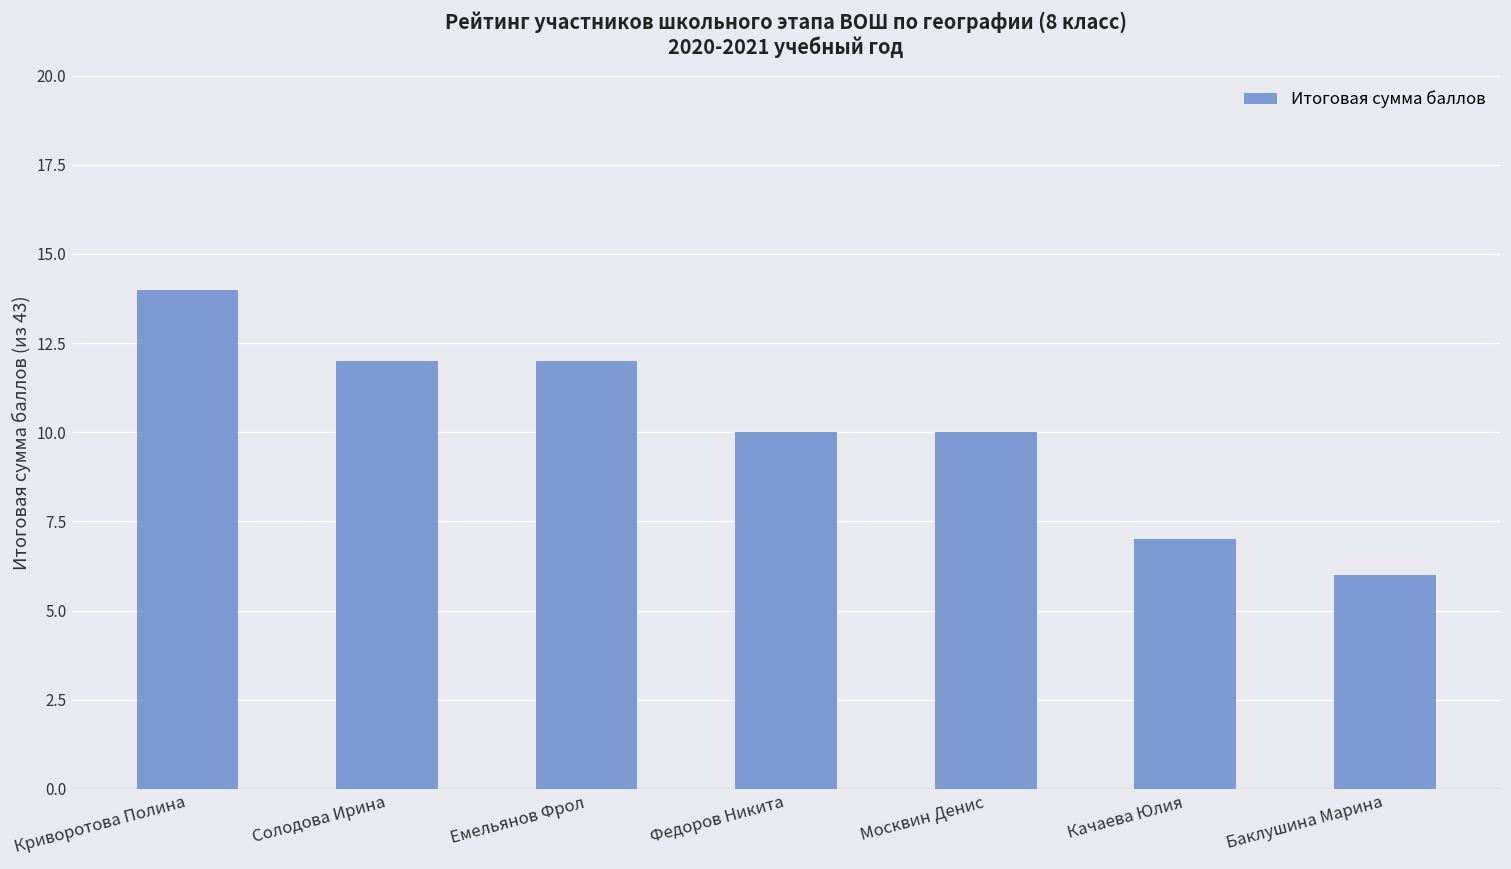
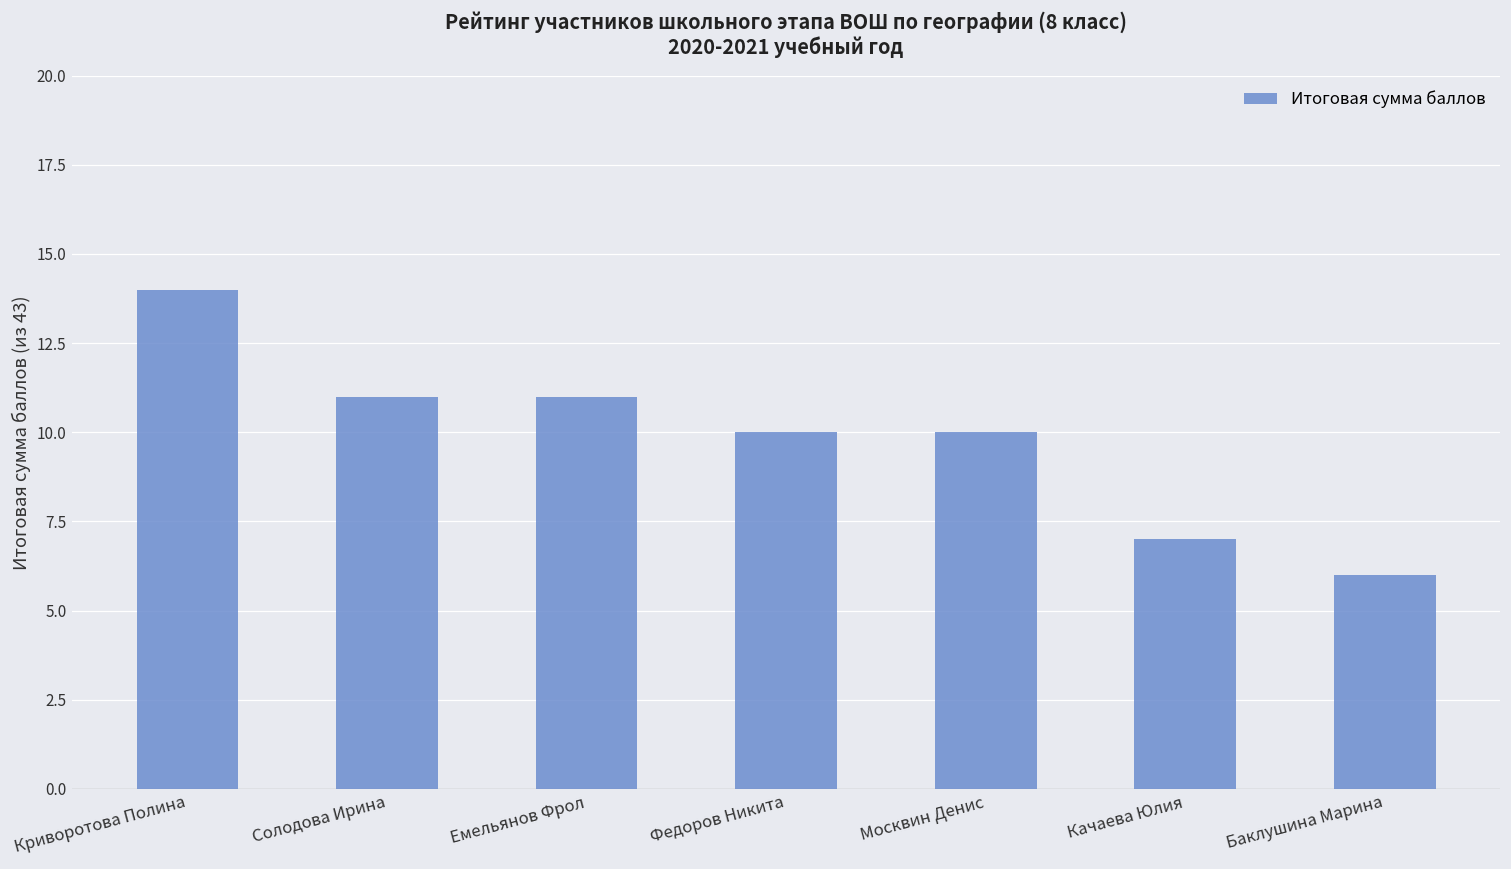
  {
    "Криворотова Полина": 14,
-   "Солодова Ирина": 12,
-   "Емельянов Фрол": 12,
+   "Солодова Ирина": 11,
+   "Емельянов Фрол": 11,
    "Федоров Никита": 10,
    "Москвин Денис": 10,
    "Качаева Юлия": 7,
    "Баклушина Марина": 6
  }
